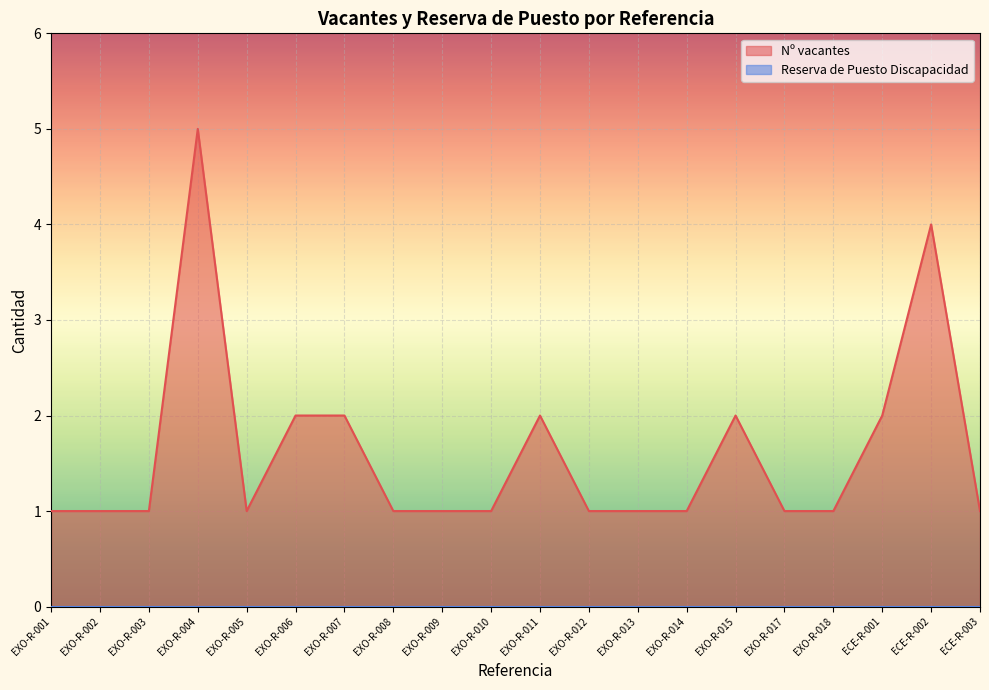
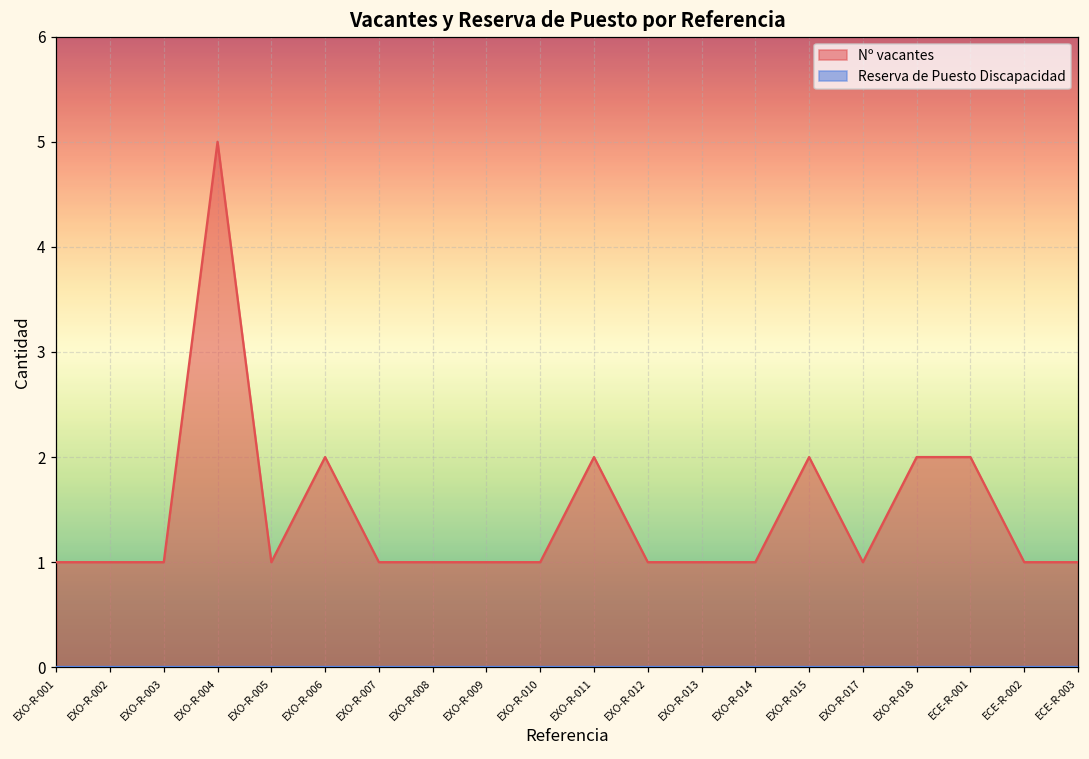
  {
    "Nº vacantes": {
      "EXO-R-001": 1,
      "EXO-R-002": 1,
      "EXO-R-003": 1,
      "EXO-R-004": 5,
      "EXO-R-005": 1,
      "EXO-R-006": 2,
-     "EXO-R-007": 2,
+     "EXO-R-007": 1,
      "EXO-R-008": 1,
      "EXO-R-009": 1,
      "EXO-R-010": 1,
      "EXO-R-011": 2,
      "EXO-R-012": 1,
      "EXO-R-013": 1,
      "EXO-R-014": 1,
      "EXO-R-015": 2,
      "EXO-R-017": 1,
-     "EXO-R-018": 1,
+     "EXO-R-018": 2,
      "ECE-R-001": 2,
-     "ECE-R-002": 4,
+     "ECE-R-002": 1,
      "ECE-R-003": 1
    },
    "Reserva de Puesto Discapacidad": {
      "EXO-R-001": 0,
      "EXO-R-002": 0,
      "EXO-R-003": 0,
      "EXO-R-004": 0,
      "EXO-R-005": 0,
      "EXO-R-006": 0,
      "EXO-R-007": 0,
      "EXO-R-008": 0,
      "EXO-R-009": 0,
      "EXO-R-010": 0,
      "EXO-R-011": 0,
      "EXO-R-012": 0,
      "EXO-R-013": 0,
      "EXO-R-014": 0,
      "EXO-R-015": 0,
      "EXO-R-017": 0,
      "EXO-R-018": 0,
      "ECE-R-001": 0,
      "ECE-R-002": 0,
      "ECE-R-003": 0
    }
  }
